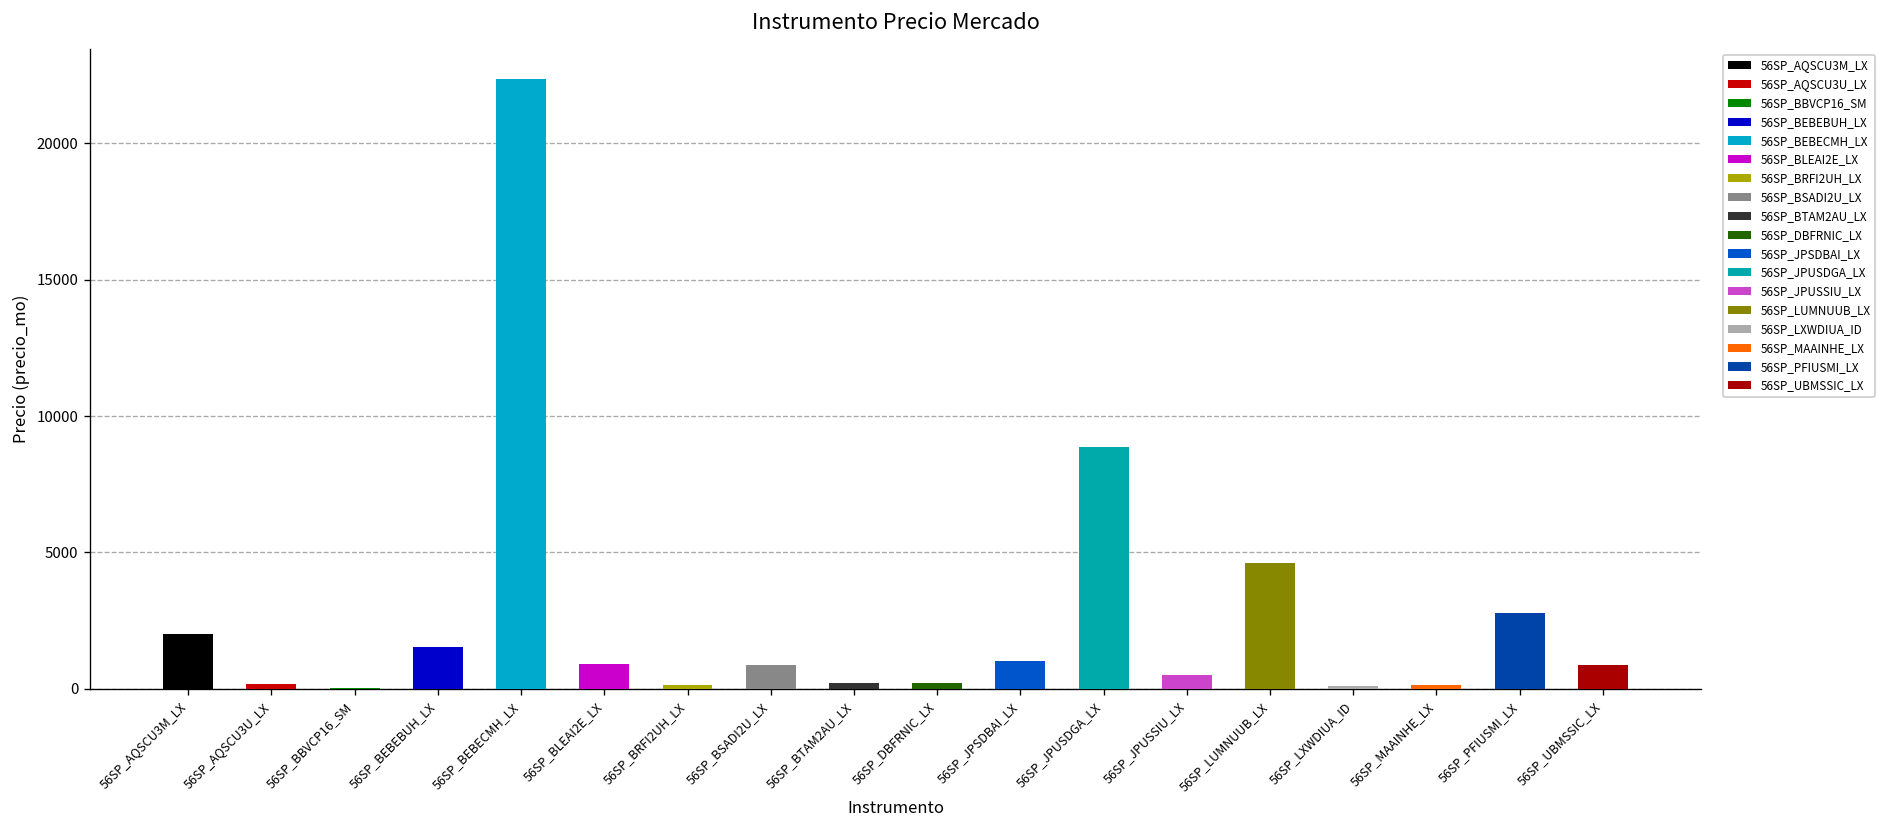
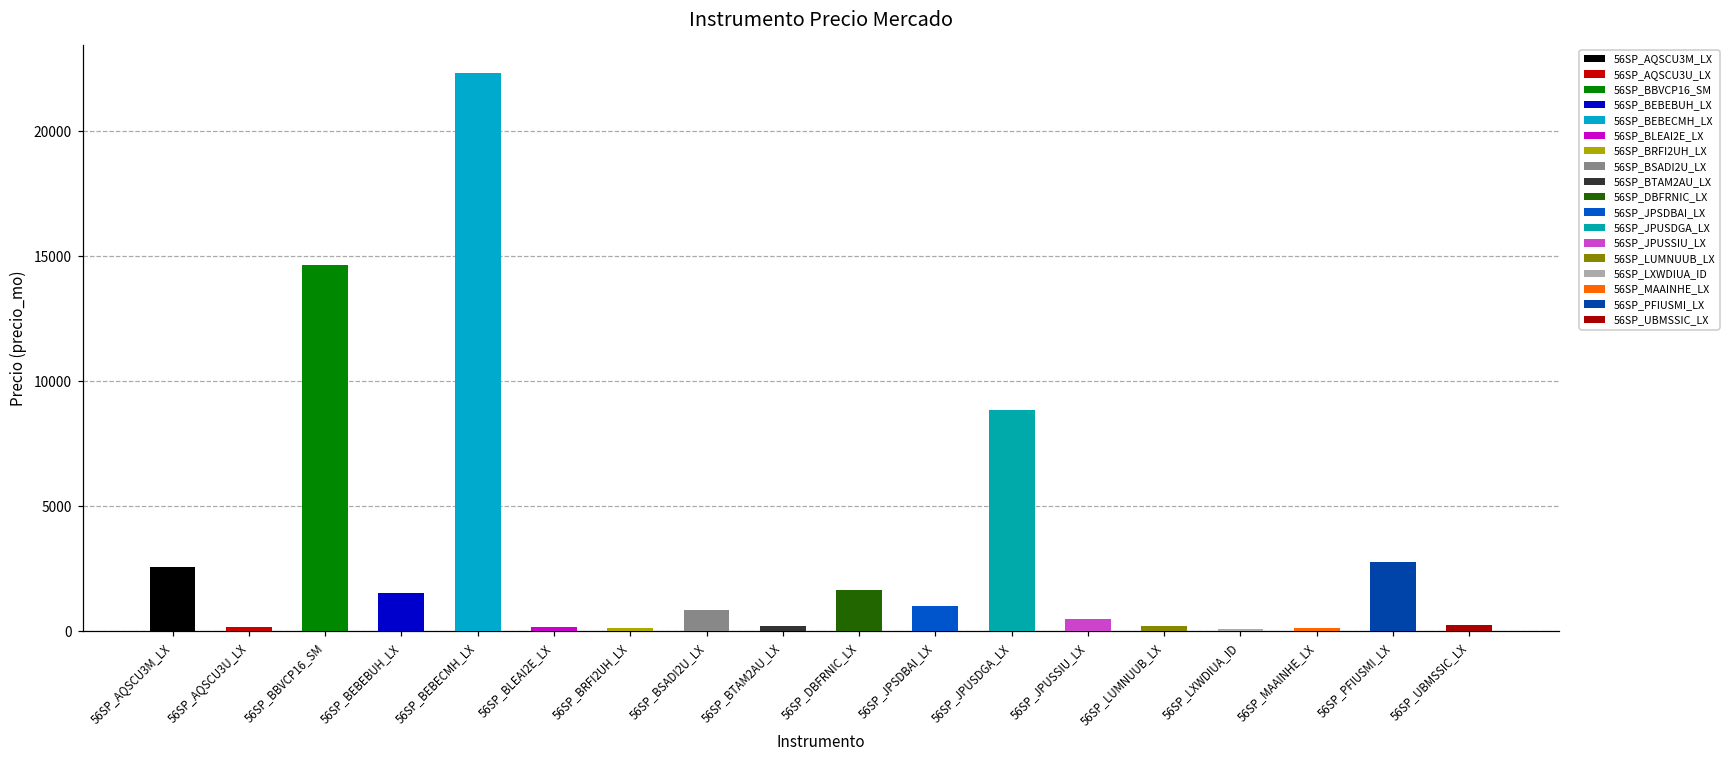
  {
-   "56SP_AQSCU3M_LX": 2000,
+   "56SP_AQSCU3M_LX": 2600,
    "56SP_AQSCU3U_LX": 200,
-   "56SP_BBVCP16_SM": 0,
+   "56SP_BBVCP16_SM": 14700,
    "56SP_BEBEBUH_LX": 1500,
    "56SP_BEBECMH_LX": 22400,
-   "56SP_BLEAI2E_LX": 900,
+   "56SP_BLEAI2E_LX": 200,
    "56SP_BRFI2UH_LX": 100,
    "56SP_BSADI2U_LX": 900,
    "56SP_BTAM2AU_LX": 200,
-   "56SP_DBFRNIC_LX": 200,
+   "56SP_DBFRNIC_LX": 1700,
    "56SP_JPSDBAI_LX": 1000,
    "56SP_JPUSDGA_LX": 8900,
    "56SP_JPUSSIU_LX": 500,
-   "56SP_LUMNUUB_LX": 4600,
+   "56SP_LUMNUUB_LX": 200,
    "56SP_MAAINHE_LX": 100,
    "56SP_PFIUSMI_LX": 2800,
-   "56SP_UBMSSIC_LX": 900
+   "56SP_UBMSSIC_LX": 300
  }
